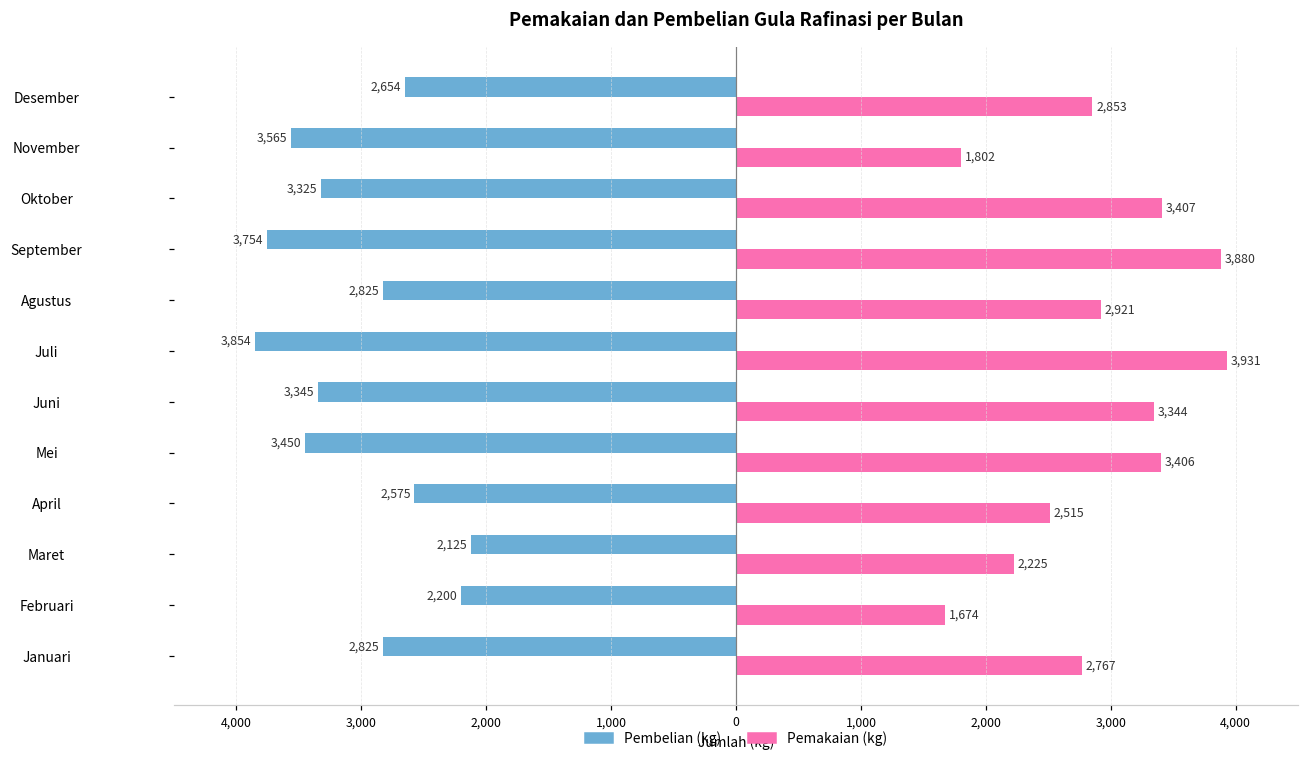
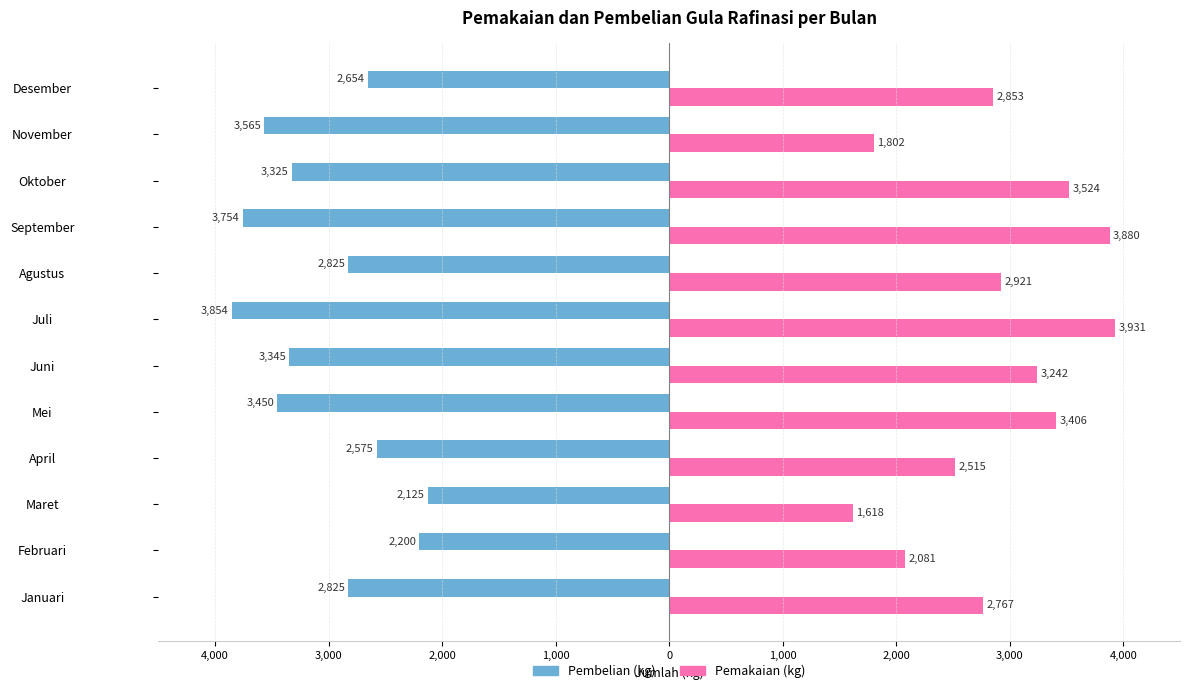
  {
    "Pemakaian (kg)": {
      "Desember": "2,853",
      "November": "1,802",
-     "Oktober": "3,407",
+     "Oktober": "3,524",
      "September": "3,880",
      "Agustus": "2,921",
      "Juli": "3,931",
-     "Juni": "3,344",
+     "Juni": "3,242",
      "Mei": "3,406",
      "April": "2,515",
-     "Maret": "2,225",
-     "Februari": "1,674",
+     "Maret": "1,618",
+     "Februari": "2,081",
      "Januari": "2,767"
    }
  }
